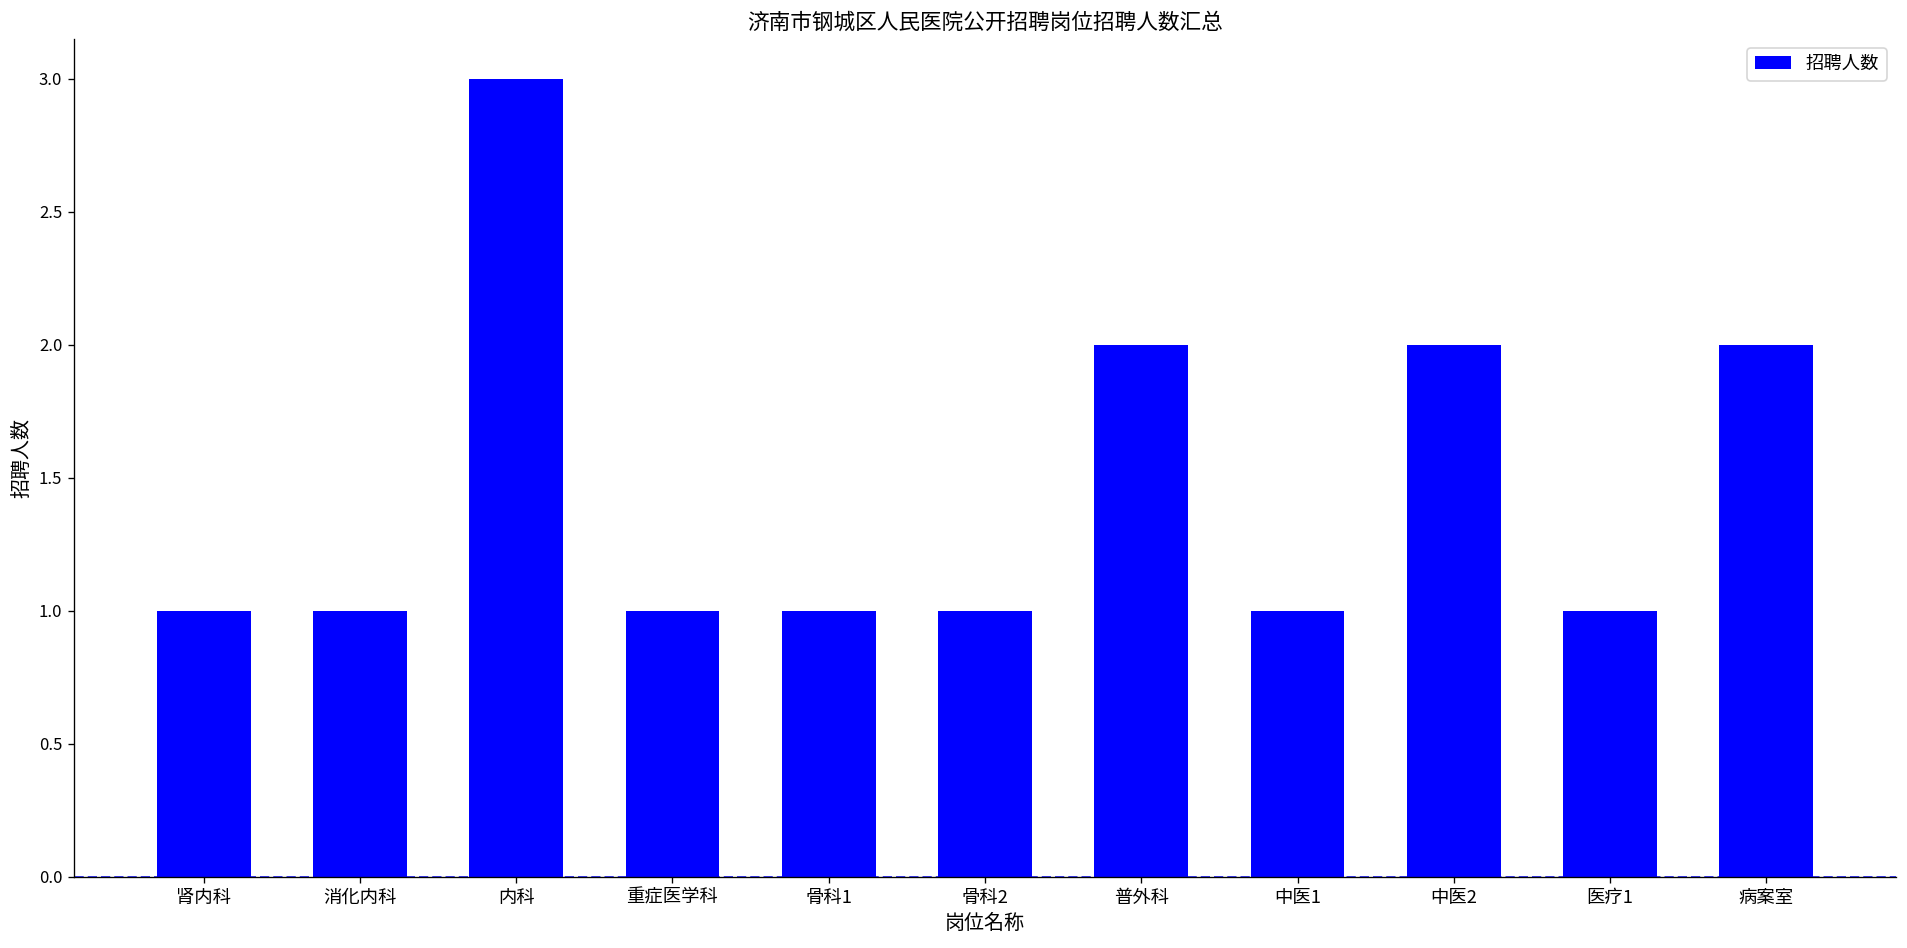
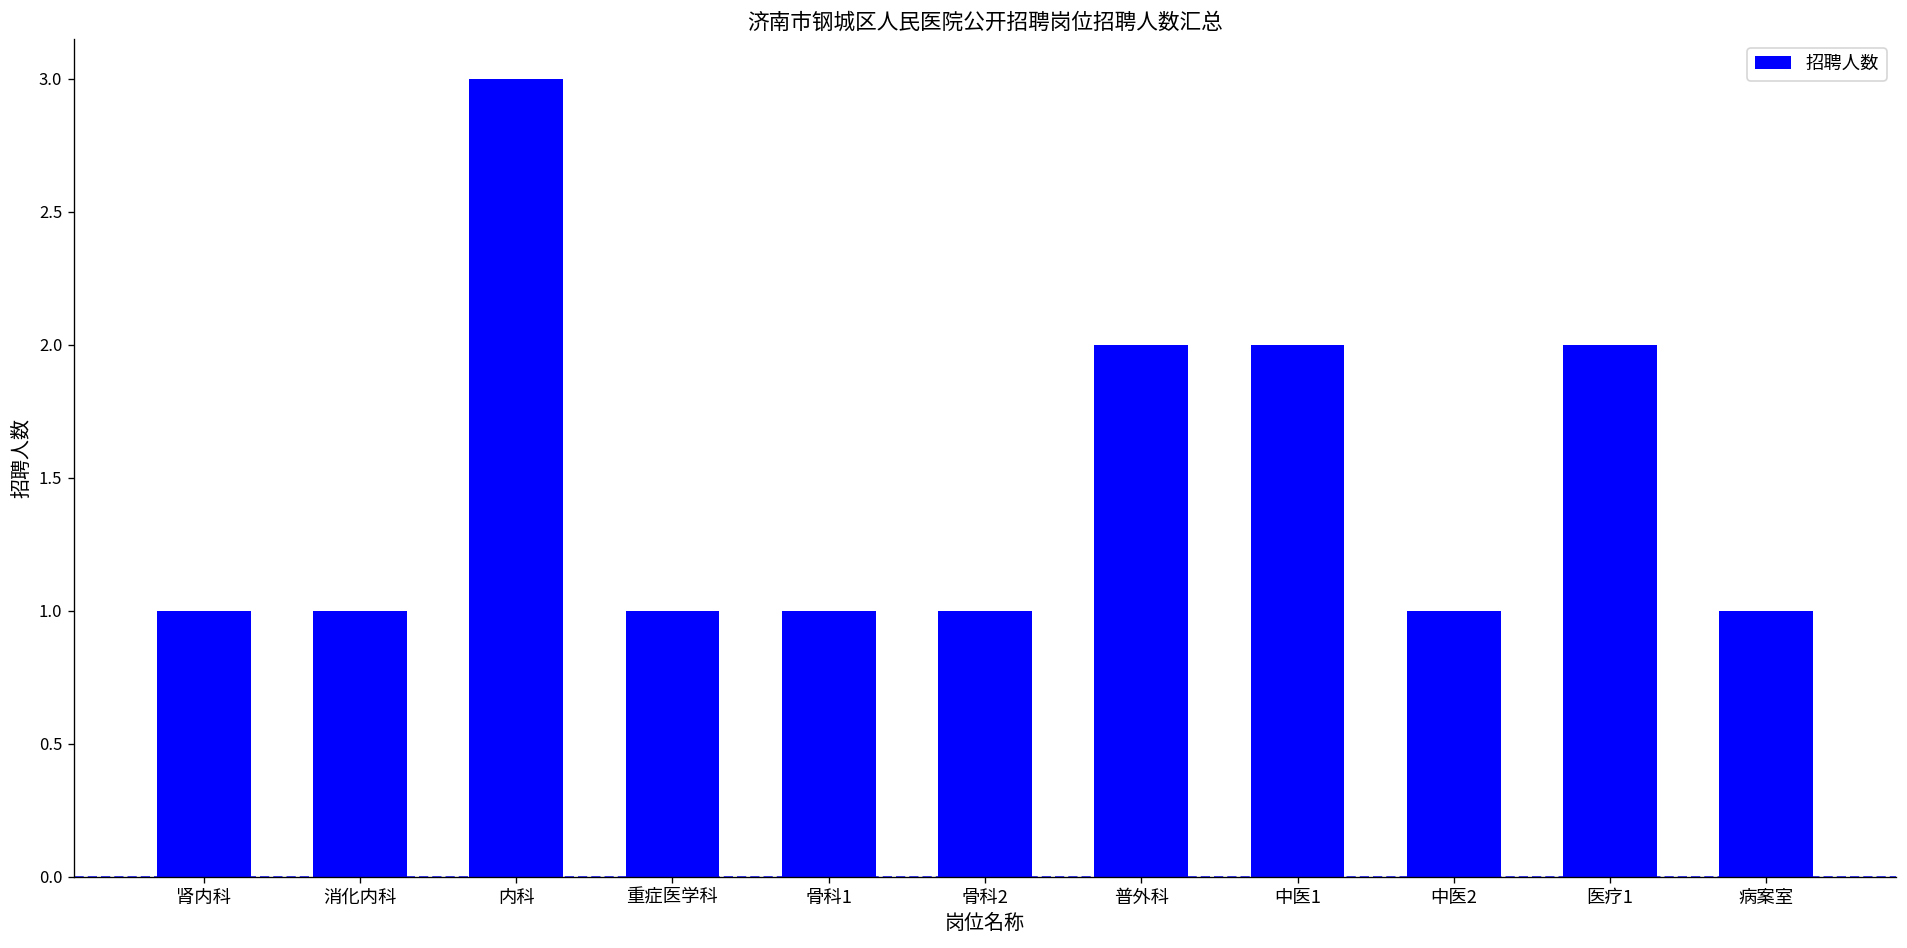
  {
    "肾内科": 1,
    "消化内科": 1,
    "内科": 3,
    "重症医学科": 1,
    "骨科1": 1,
    "骨科2": 1,
    "普外科": 2,
-   "中医1": 1,
-   "中医2": 2,
-   "医疗1": 1,
-   "病案室": 2
+   "中医1": 2,
+   "中医2": 1,
+   "医疗1": 2,
+   "病案室": 1
  }
